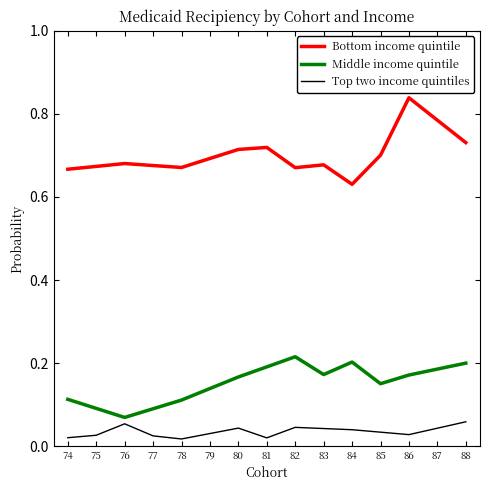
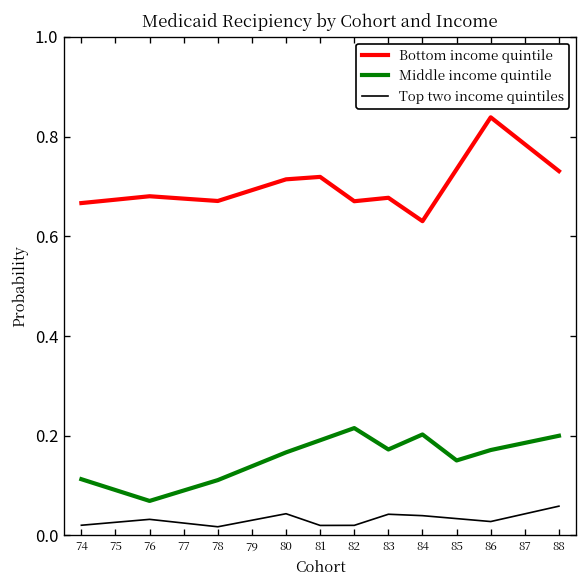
  {
    "Bottom income quintile": {
      "74": 0.67,
      "75": 0.67,
      "76": 0.68,
      "77": 0.68,
      "78": 0.67,
      "79": 0.69,
      "80": 0.71,
      "81": 0.72,
      "82": 0.67,
      "83": 0.68,
      "84": 0.63,
-     "85": 0.70,
+     "85": 0.73,
      "86": 0.84,
      "87": 0.78,
      "88": 0.73
    },
    "Middle income quintile": {
      "74": 0.11,
      "75": 0.09,
      "76": 0.07,
      "77": 0.09,
      "78": 0.11,
      "79": 0.14,
      "80": 0.17,
      "81": 0.19,
      "82": 0.22,
      "83": 0.17,
      "84": 0.20,
      "85": 0.15,
      "86": 0.17,
      "87": 0.19,
      "88": 0.20
    },
    "Top two income quintiles": {
      "74": 0.02,
      "75": 0.03,
-     "76": 0.05,
+     "76": 0.03,
      "77": 0.02,
      "78": 0.02,
      "79": 0.03,
      "80": 0.04,
      "81": 0.02,
-     "82": 0.05,
+     "82": 0.02,
      "83": 0.04,
      "84": 0.04,
      "85": 0.03,
      "86": 0.03,
      "87": 0.04,
      "88": 0.06
    }
  }
